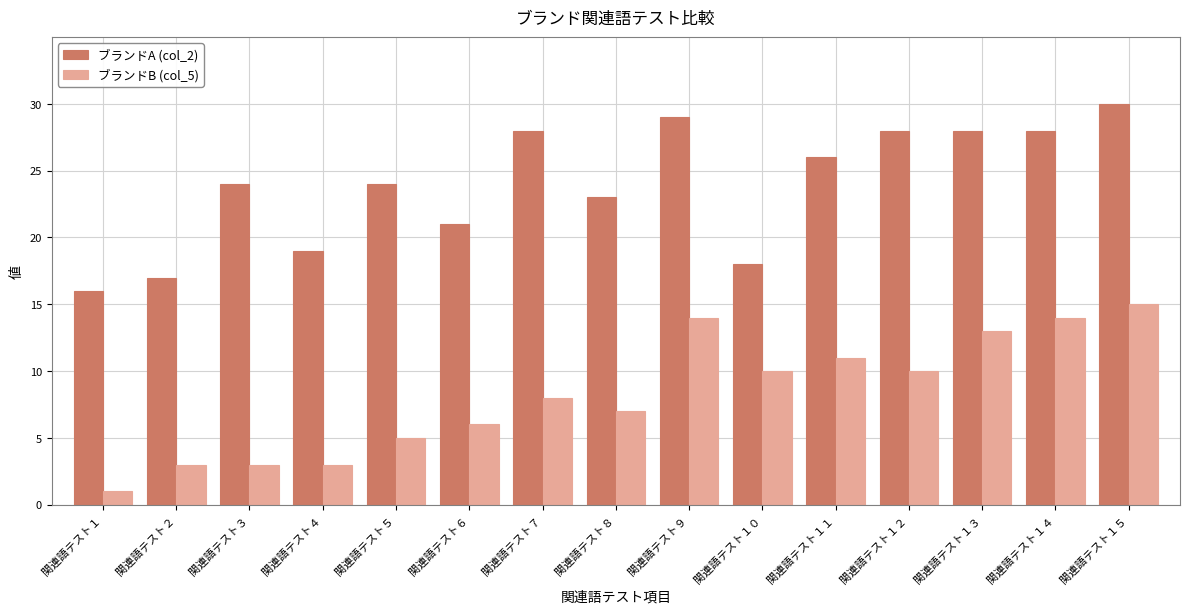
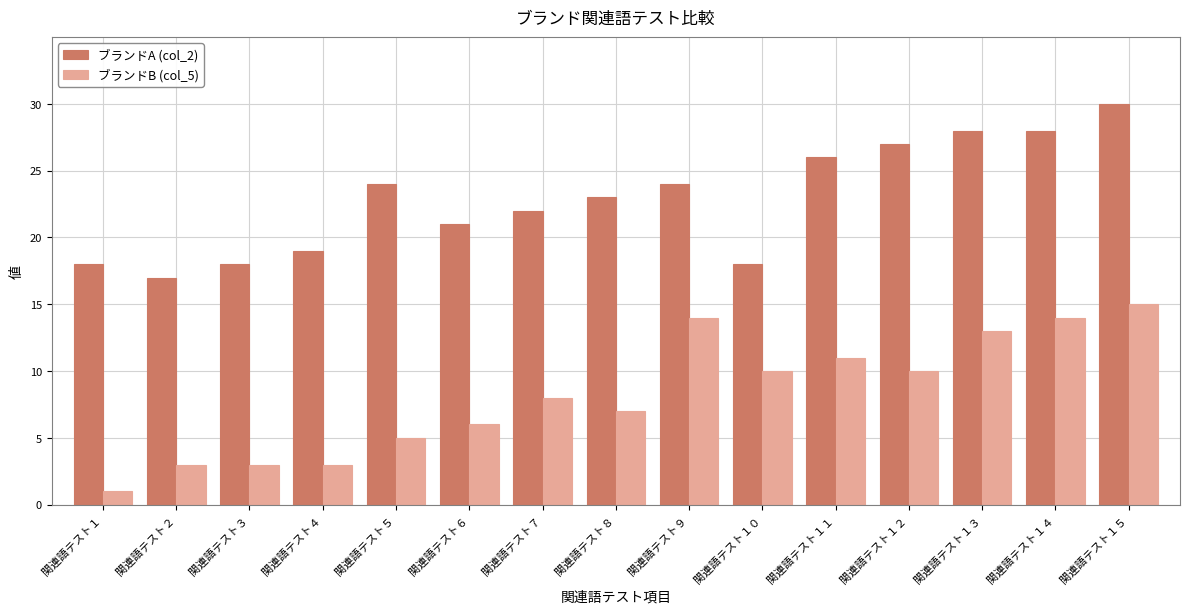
  {
    "ブランドA (col_2)": {
-     "関連語テスト１": 16,
+     "関連語テスト１": 18,
      "関連語テスト２": 17,
-     "関連語テスト３": 24,
+     "関連語テスト３": 18,
      "関連語テスト４": 19,
      "関連語テスト５": 24,
      "関連語テスト６": 21,
-     "関連語テスト７": 28,
+     "関連語テスト７": 22,
      "関連語テスト８": 23,
-     "関連語テスト９": 29,
+     "関連語テスト９": 24,
      "関連語テスト１０": 18,
      "関連語テスト１１": 26,
-     "関連語テスト１２": 28,
+     "関連語テスト１２": 27,
      "関連語テスト１３": 28,
      "関連語テスト１４": 28,
      "関連語テスト１５": 30
    },
    "ブランドB (col_5)": {
      "関連語テスト１": 1,
      "関連語テスト２": 3,
      "関連語テスト３": 3,
      "関連語テスト４": 3,
      "関連語テスト５": 5,
      "関連語テスト６": 6,
      "関連語テスト７": 8,
      "関連語テスト８": 7,
      "関連語テスト９": 14,
      "関連語テスト１０": 10,
      "関連語テスト１１": 11,
      "関連語テスト１２": 10,
      "関連語テスト１３": 13,
      "関連語テスト１４": 14,
      "関連語テスト１５": 15
    }
  }
